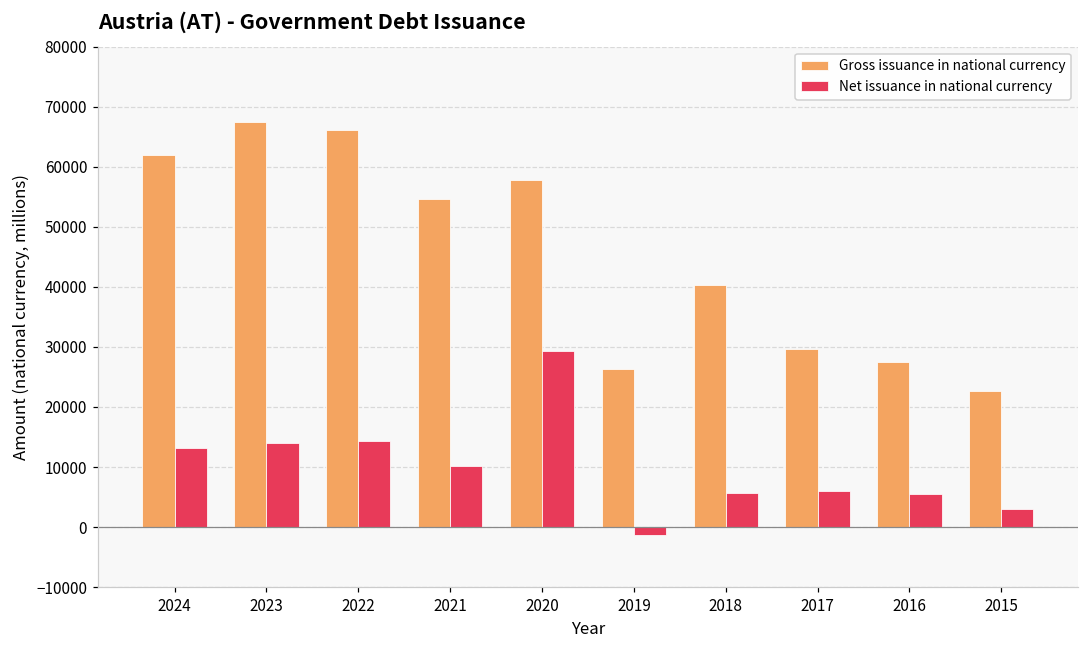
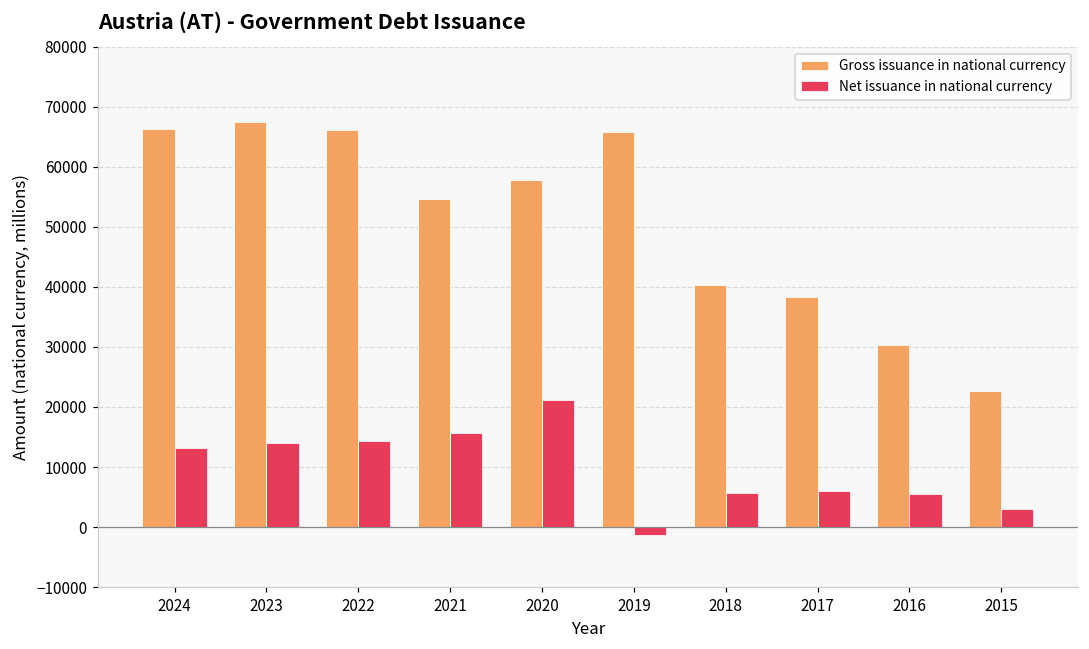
  {
    "Gross issuance in national currency": {
-     "2024": 62000,
+     "2024": 66000,
      "2023": 67000,
      "2022": 66000,
      "2021": 55000,
      "2020": 58000,
-     "2019": 26000,
+     "2019": 66000,
      "2018": 40000,
-     "2017": 30000,
-     "2016": 27000,
+     "2017": 38000,
+     "2016": 30000,
      "2015": 23000
    },
    "Net issuance in national currency": {
      "2024": 13000,
      "2023": 14000,
      "2022": 14000,
-     "2021": 10000,
-     "2020": 29000,
+     "2021": 16000,
+     "2020": 21000,
      "2019": -1000,
      "2018": 6000,
      "2017": 6000,
      "2016": 6000,
      "2015": 3000
    }
  }
